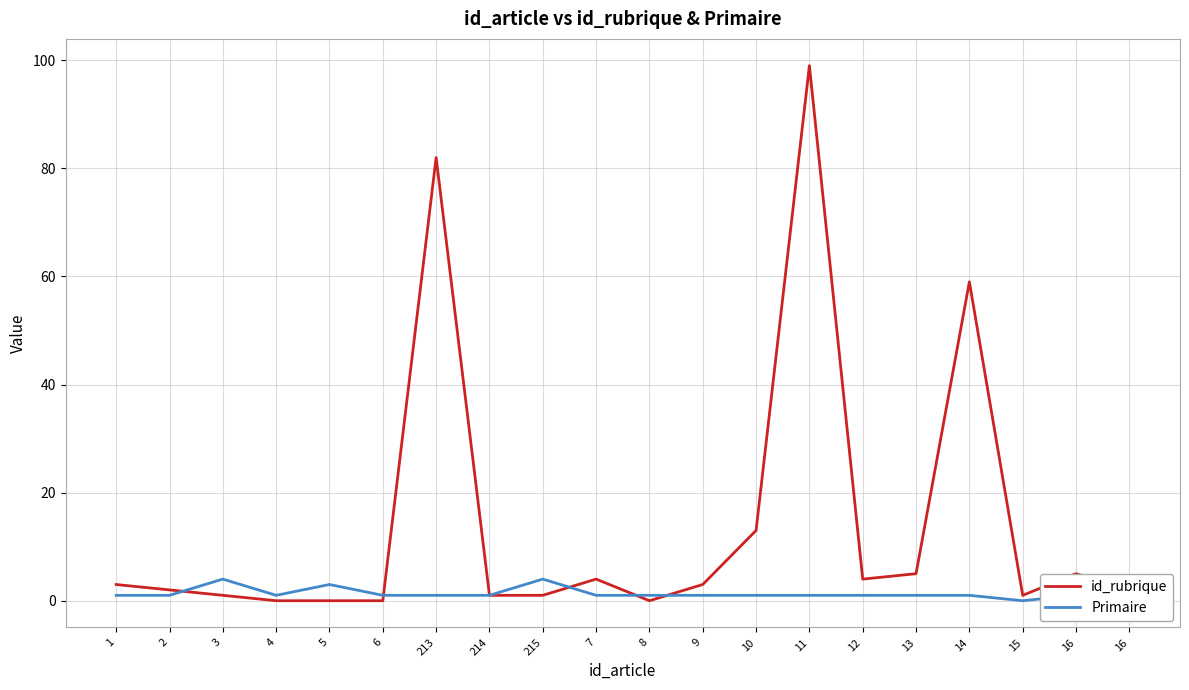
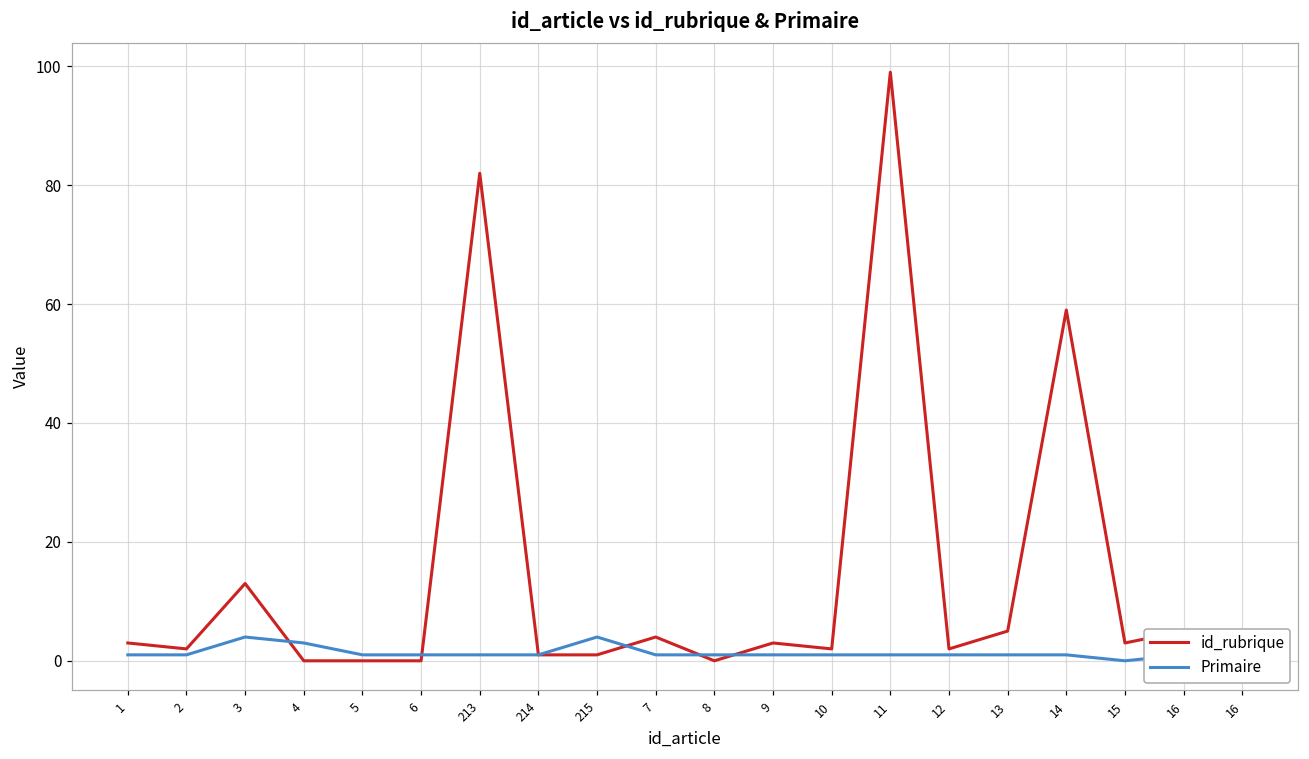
  {
    "id_rubrique": {
      "1": 3,
      "2": 2,
-     "3": 1,
+     "3": 13,
      "4": 0,
      "5": 0,
      "6": 0,
      "213": 82,
      "215": 1,
      "7": 4,
      "8": 0,
      "9": 3,
-     "10": 13,
+     "10": 2,
      "11": 99,
-     "12": 4,
+     "12": 2,
      "13": 5,
      "14": 59,
-     "15": 1
+     "15": 3
    },
    "Primaire": {
      "1": 1,
      "2": 1,
      "3": 4,
-     "4": 1,
-     "5": 3,
+     "4": 3,
+     "5": 1,
      "6": 1,
      "213": 1,
      "215": 4,
      "7": 1,
      "8": 1,
      "9": 1,
      "10": 1,
      "11": 1,
      "12": 1,
      "13": 1,
      "14": 1,
      "15": 0
    }
  }
